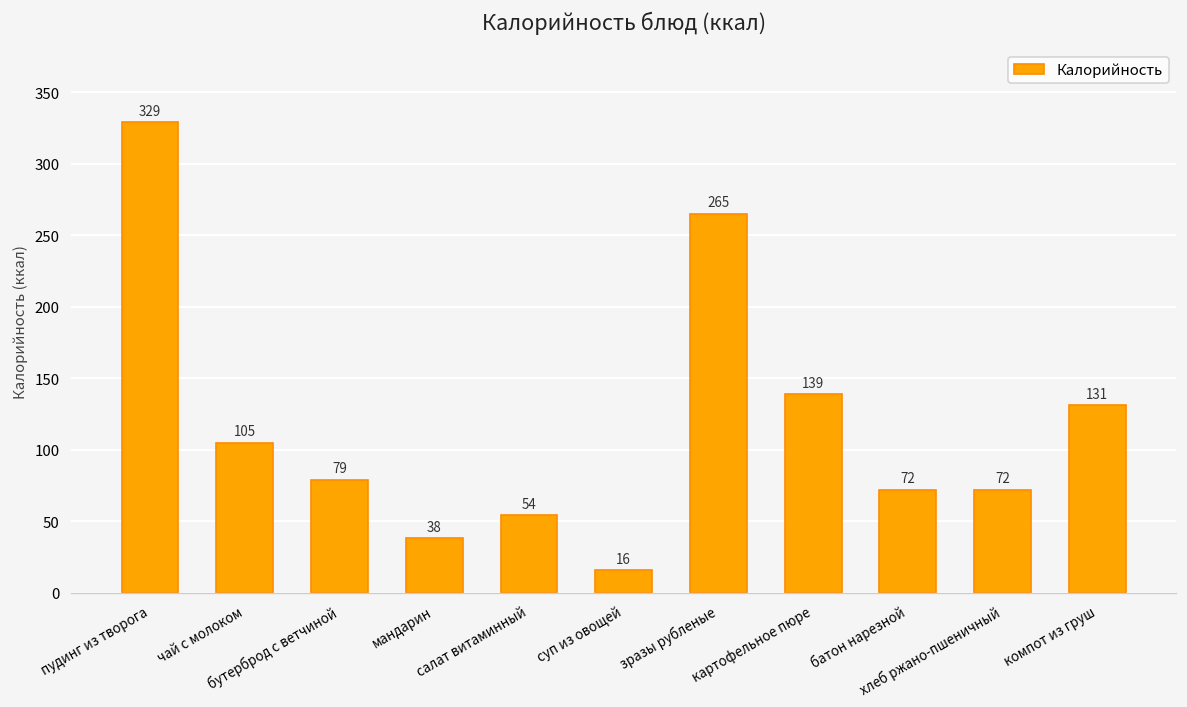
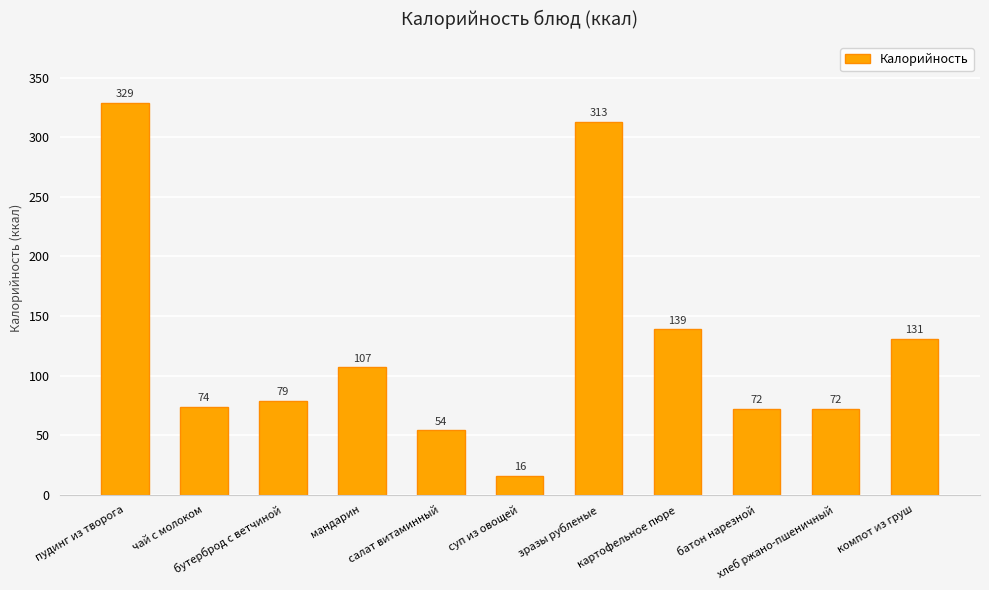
  {
    "пудинг из творога": 329,
-   "чай с молоком": 105,
+   "чай с молоком": 74,
    "бутерброд с ветчиной": 79,
-   "мандарин": 38,
+   "мандарин": 107,
    "салат витаминный": 54,
    "суп из овощей": 16,
-   "зразы рубленые": 265,
+   "зразы рубленые": 313,
    "картофельное пюре": 139,
    "батон нарезной": 72,
    "хлеб ржано-пшеничный": 72,
    "компот из груш": 131
  }
